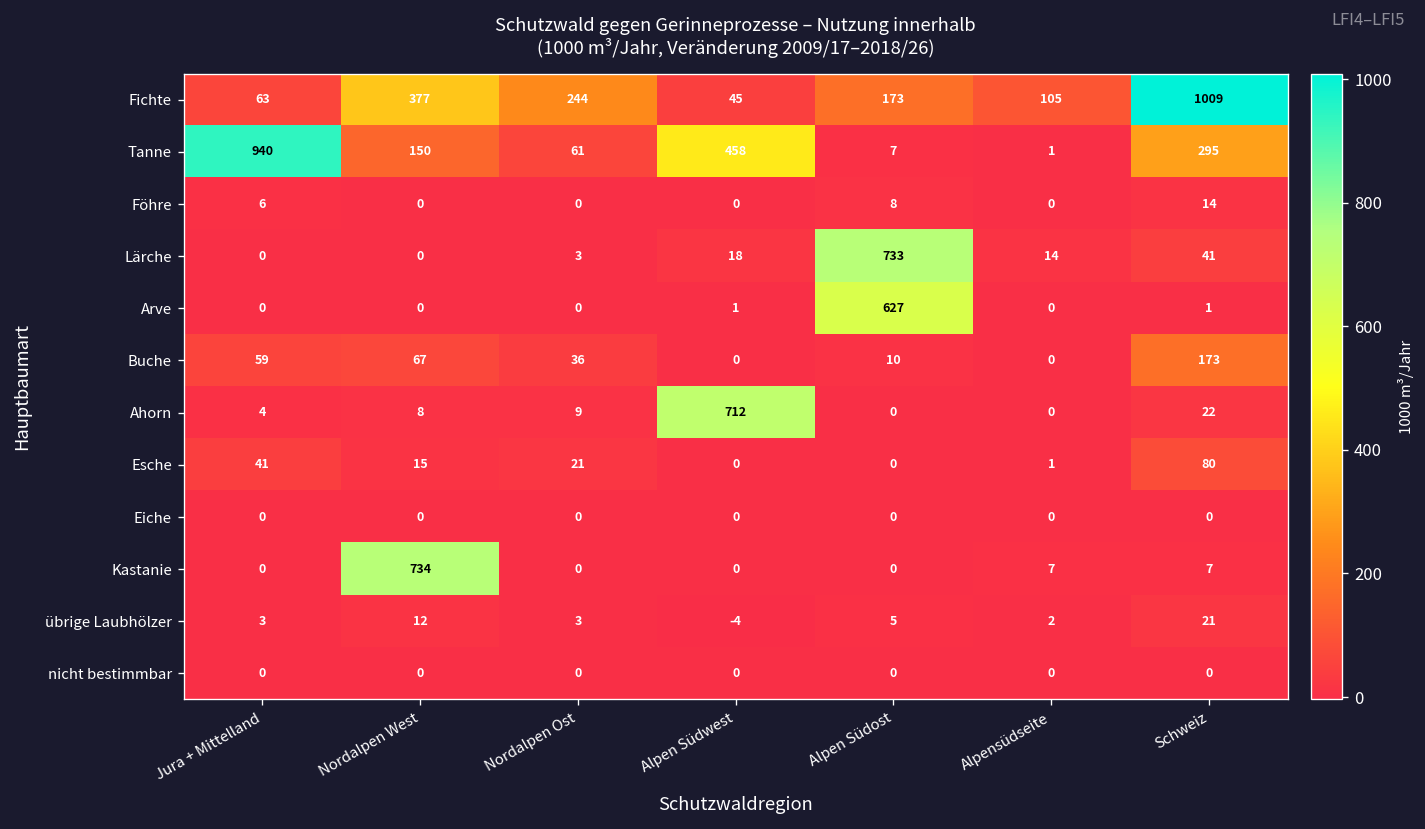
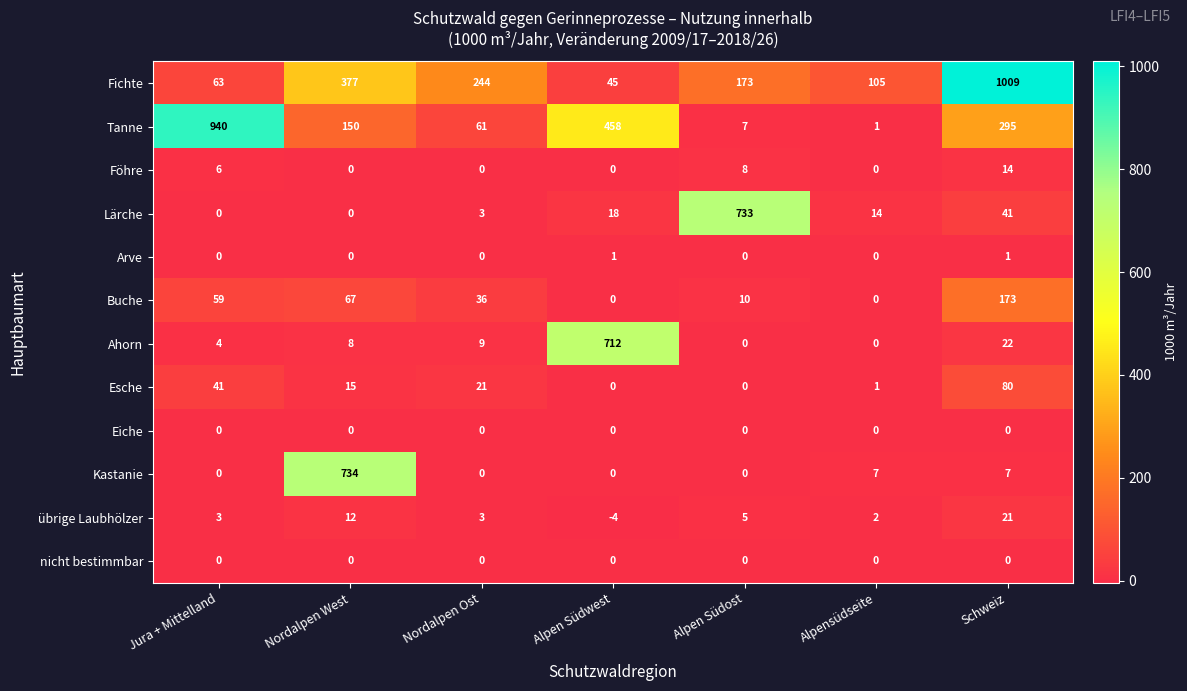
  {
    "Fichte": {
      "Jura + Mittelland": 63,
      "Nordalpen West": 377,
      "Nordalpen Ost": 244,
      "Alpen Südwest": 45,
      "Alpen Südost": 173,
      "Alpensüdseite": 105,
      "Schweiz": 1009
    },
    "Tanne": {
      "Jura + Mittelland": 940,
      "Nordalpen West": 150,
      "Nordalpen Ost": 61,
      "Alpen Südwest": 458,
      "Alpen Südost": 7,
      "Alpensüdseite": 1,
      "Schweiz": 295
    },
    "Föhre": {
      "Jura + Mittelland": 6,
      "Nordalpen West": 0,
      "Nordalpen Ost": 0,
      "Alpen Südwest": 0,
      "Alpen Südost": 8,
      "Alpensüdseite": 0,
      "Schweiz": 14
    },
    "Lärche": {
      "Jura + Mittelland": 0,
      "Nordalpen West": 0,
      "Nordalpen Ost": 3,
      "Alpen Südwest": 18,
      "Alpen Südost": 733,
      "Alpensüdseite": 14,
      "Schweiz": 41
    },
    "Arve": {
      "Jura + Mittelland": 0,
      "Nordalpen West": 0,
      "Nordalpen Ost": 0,
      "Alpen Südwest": 1,
-     "Alpen Südost": 627,
+     "Alpen Südost": 0,
      "Alpensüdseite": 0,
      "Schweiz": 1
    },
    "Buche": {
      "Jura + Mittelland": 59,
      "Nordalpen West": 67,
      "Nordalpen Ost": 36,
      "Alpen Südwest": 0,
      "Alpen Südost": 10,
      "Alpensüdseite": 0,
      "Schweiz": 173
    },
    "Ahorn": {
      "Jura + Mittelland": 4,
      "Nordalpen West": 8,
      "Nordalpen Ost": 9,
      "Alpen Südwest": 712,
      "Alpen Südost": 0,
      "Alpensüdseite": 0,
      "Schweiz": 22
    },
    "Esche": {
      "Jura + Mittelland": 41,
      "Nordalpen West": 15,
      "Nordalpen Ost": 21,
      "Alpen Südwest": 0,
      "Alpen Südost": 0,
      "Alpensüdseite": 1,
      "Schweiz": 80
    },
    "Eiche": {
      "Jura + Mittelland": 0,
      "Nordalpen West": 0,
      "Nordalpen Ost": 0,
      "Alpen Südwest": 0,
      "Alpen Südost": 0,
      "Alpensüdseite": 0,
      "Schweiz": 0
    },
    "Kastanie": {
      "Jura + Mittelland": 0,
      "Nordalpen West": 734,
      "Nordalpen Ost": 0,
      "Alpen Südwest": 0,
      "Alpen Südost": 0,
      "Alpensüdseite": 7,
      "Schweiz": 7
    },
    "übrige Laubhölzer": {
      "Jura + Mittelland": 3,
      "Nordalpen West": 12,
      "Nordalpen Ost": 3,
      "Alpen Südwest": -4,
      "Alpen Südost": 5,
      "Alpensüdseite": 2,
      "Schweiz": 21
    },
    "nicht bestimmbar": {
      "Jura + Mittelland": 0,
      "Nordalpen West": 0,
      "Nordalpen Ost": 0,
      "Alpen Südwest": 0,
      "Alpen Südost": 0,
      "Alpensüdseite": 0,
      "Schweiz": 0
    }
  }
